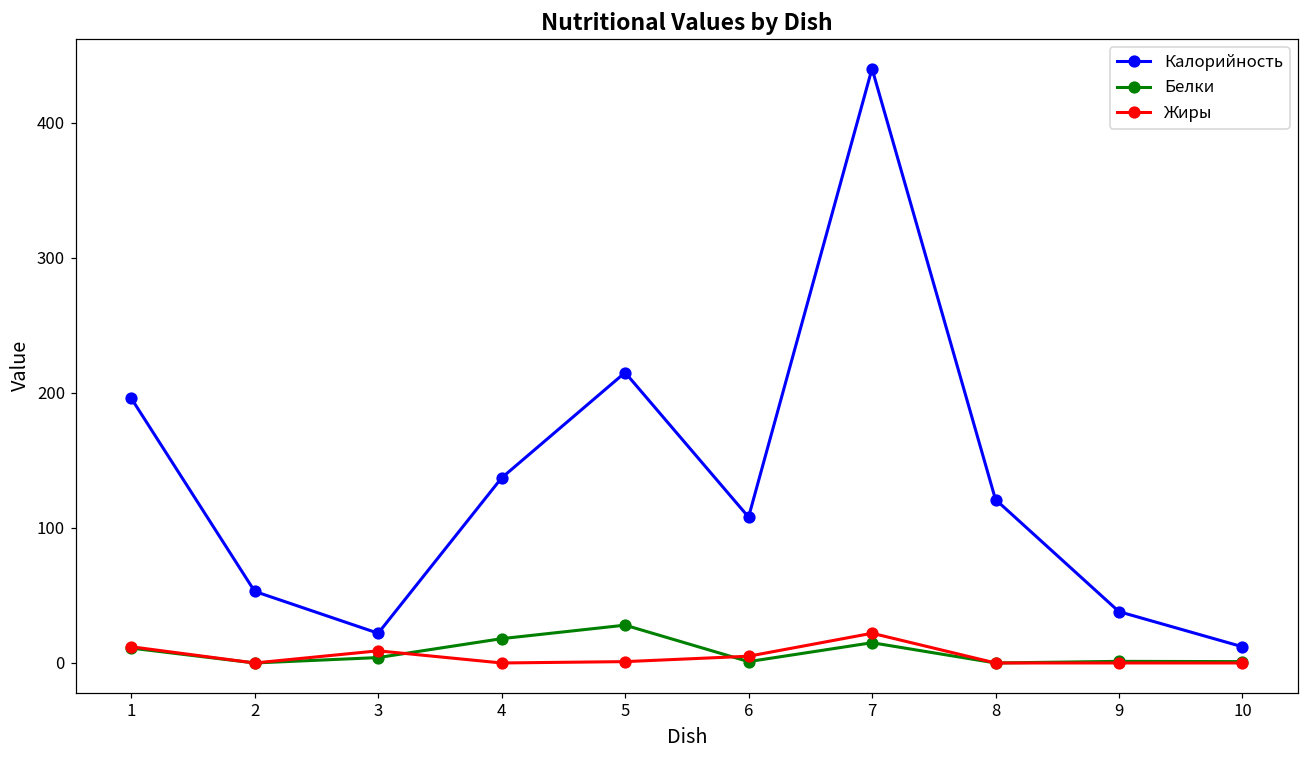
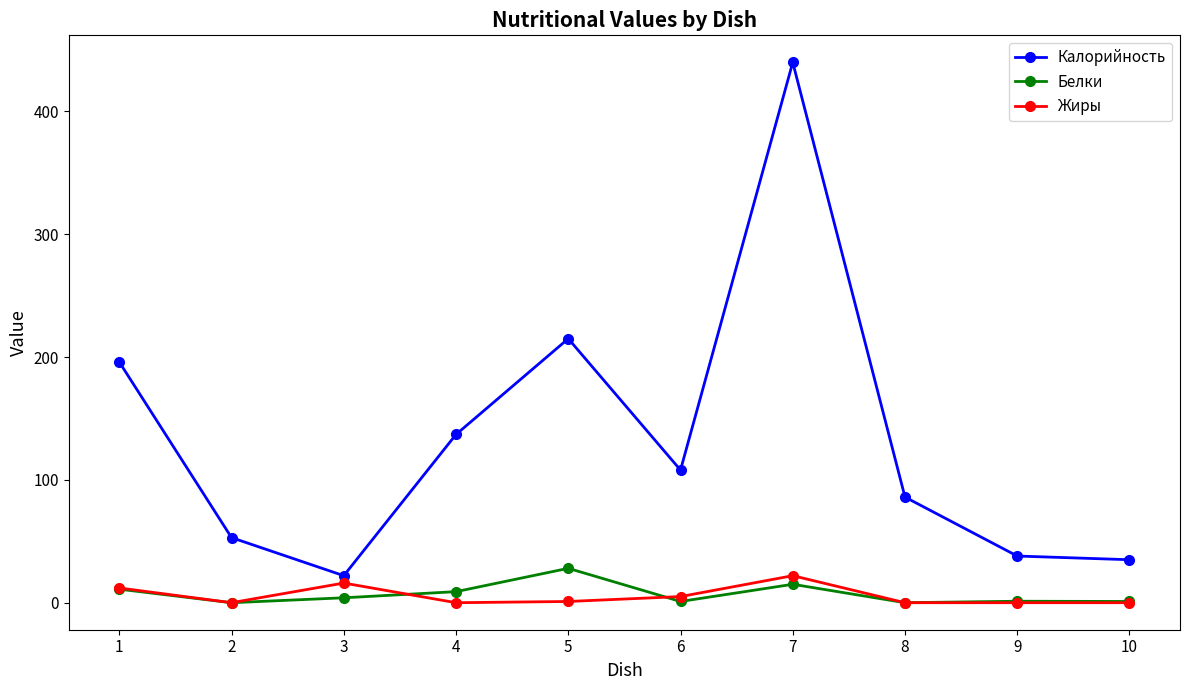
  {
    "Калорийность": {
      "1": 196,
      "2": 53,
      "3": 22,
      "4": 137,
      "5": 215,
      "6": 108,
      "7": 440,
-     "8": 121,
+     "8": 86,
      "9": 38,
-     "10": 12
+     "10": 35
    },
    "Белки": {
      "3": 4,
-     "4": 18,
+     "4": 9,
      "5": 28,
      "6": 1,
      "7": 15
    },
    "Жиры": {
-     "3": 9,
+     "3": 16,
      "4": 0,
      "5": 1,
      "6": 5,
      "7": 22
    }
  }
